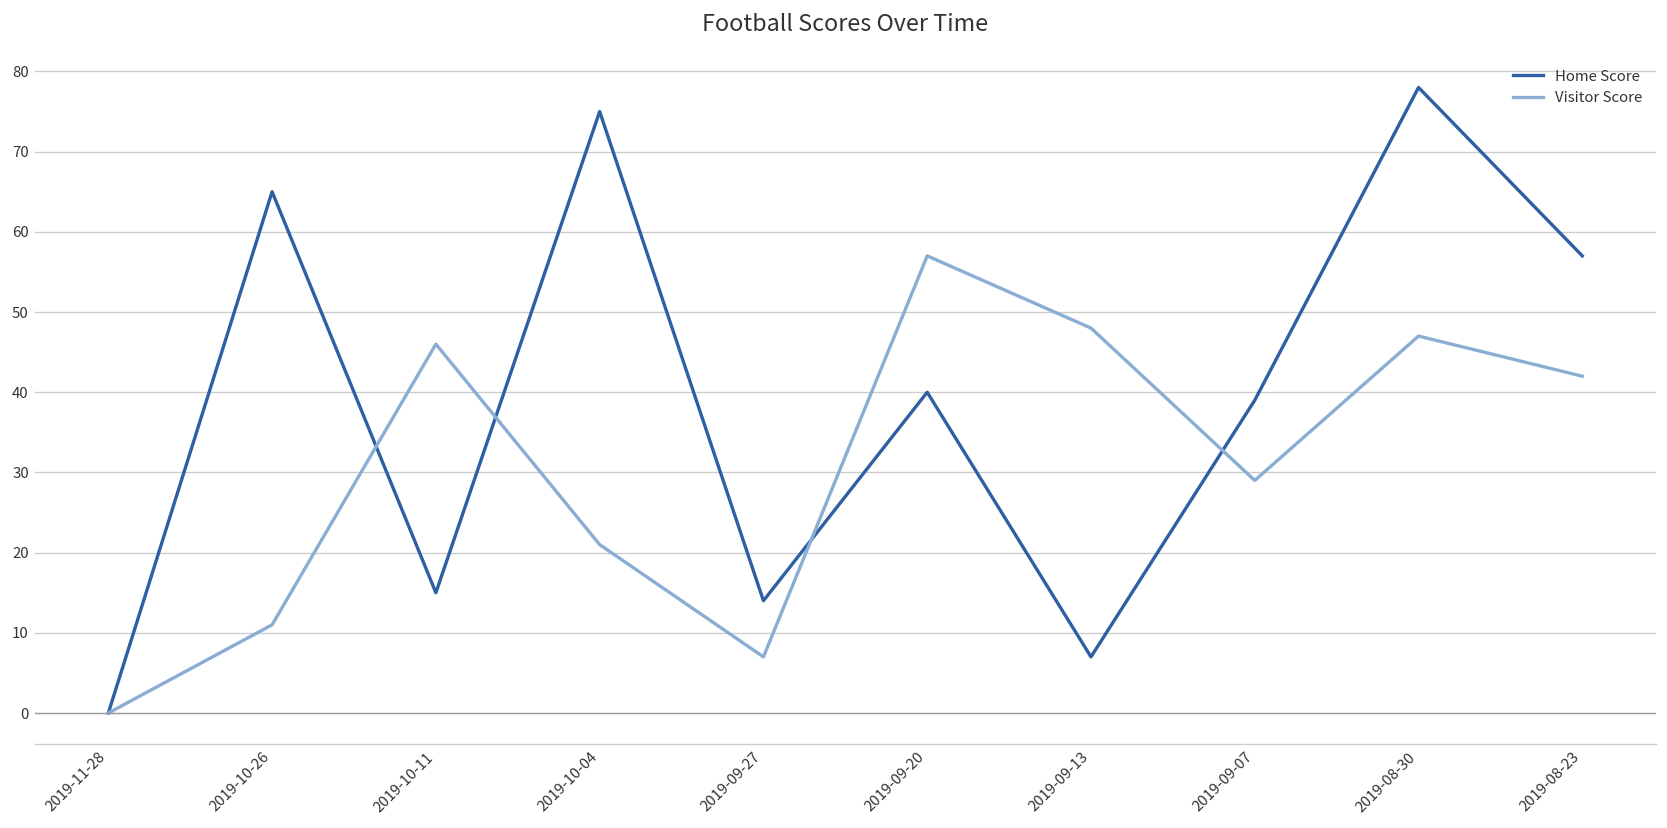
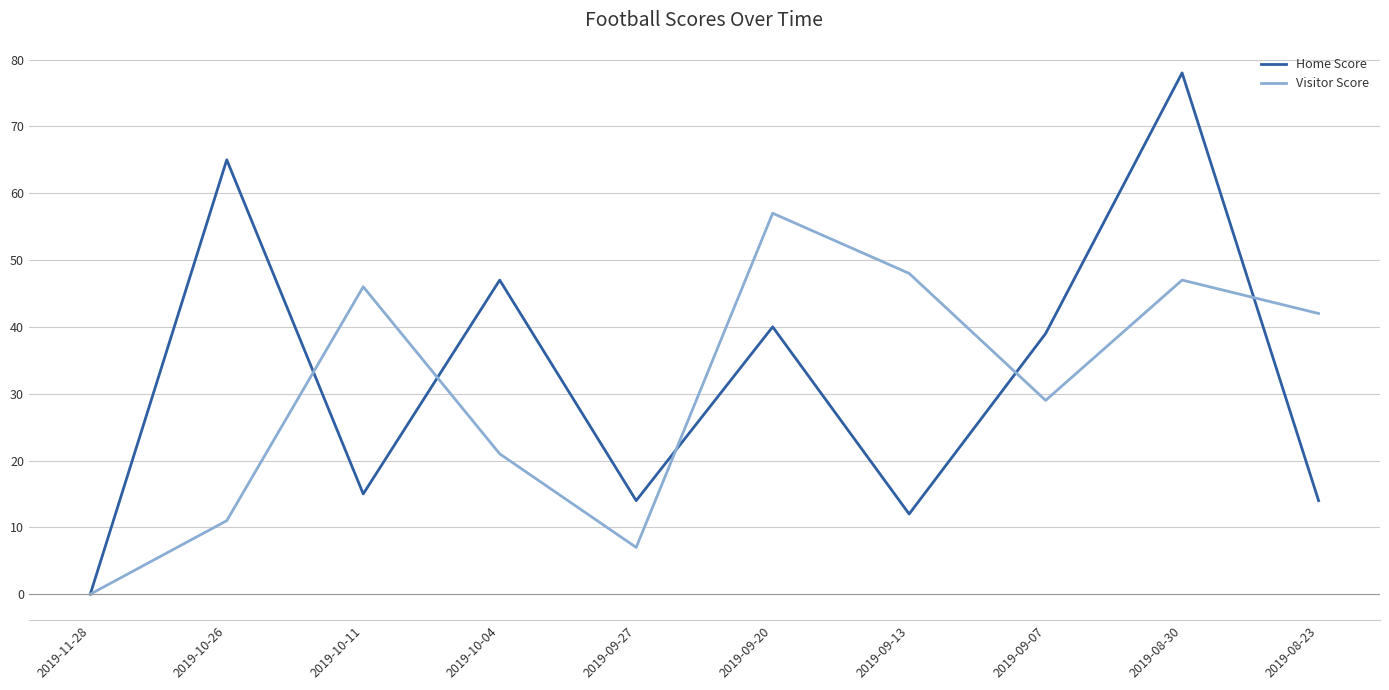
  {
    "Home Score": {
      "2019-10-26": 65,
      "2019-10-11": 15,
-     "2019-10-04": 75,
+     "2019-10-04": 47,
      "2019-09-27": 14,
      "2019-09-20": 40,
-     "2019-09-13": 7,
+     "2019-09-13": 12,
      "2019-09-07": 39,
      "2019-08-30": 78,
-     "2019-08-23": 57
+     "2019-08-23": 14
    },
    "Visitor Score": {
      "2019-10-26": 11,
      "2019-10-11": 46,
      "2019-10-04": 21,
      "2019-09-27": 7,
      "2019-09-20": 57,
      "2019-09-13": 48,
      "2019-09-07": 29,
      "2019-08-30": 47,
      "2019-08-23": 42
    }
  }
